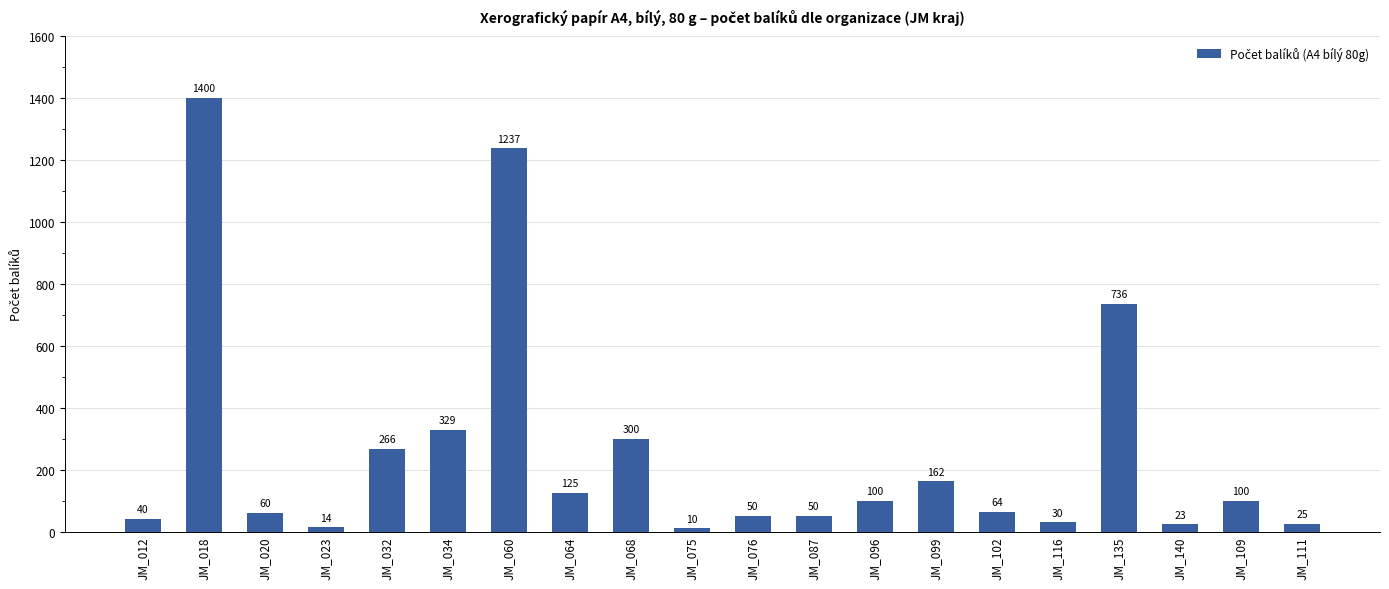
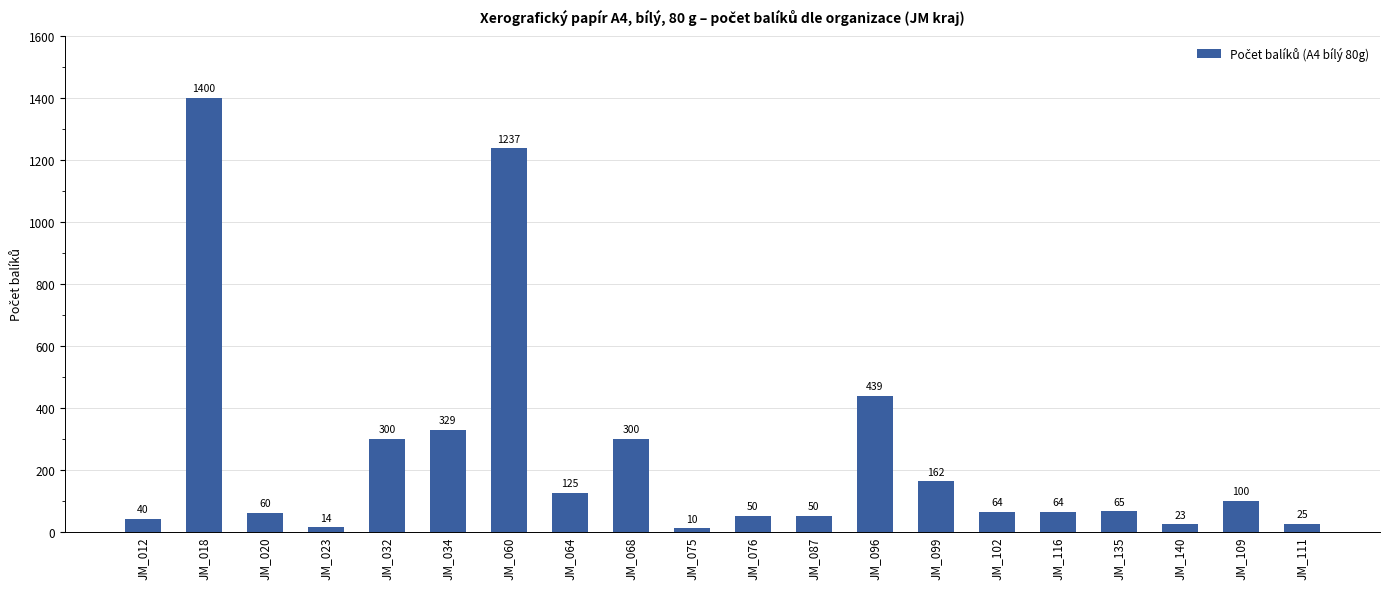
  {
    "JM_012": 40,
    "JM_018": 1400,
    "JM_020": 60,
    "JM_023": 14,
-   "JM_032": 266,
+   "JM_032": 300,
    "JM_034": 329,
    "JM_060": 1237,
    "JM_064": 125,
    "JM_068": 300,
    "JM_075": 10,
    "JM_076": 50,
    "JM_087": 50,
-   "JM_096": 100,
+   "JM_096": 439,
    "JM_099": 162,
    "JM_102": 64,
-   "JM_116": 30,
-   "JM_135": 736,
+   "JM_116": 64,
+   "JM_135": 65,
    "JM_140": 23,
    "JM_109": 100,
    "JM_111": 25
  }
